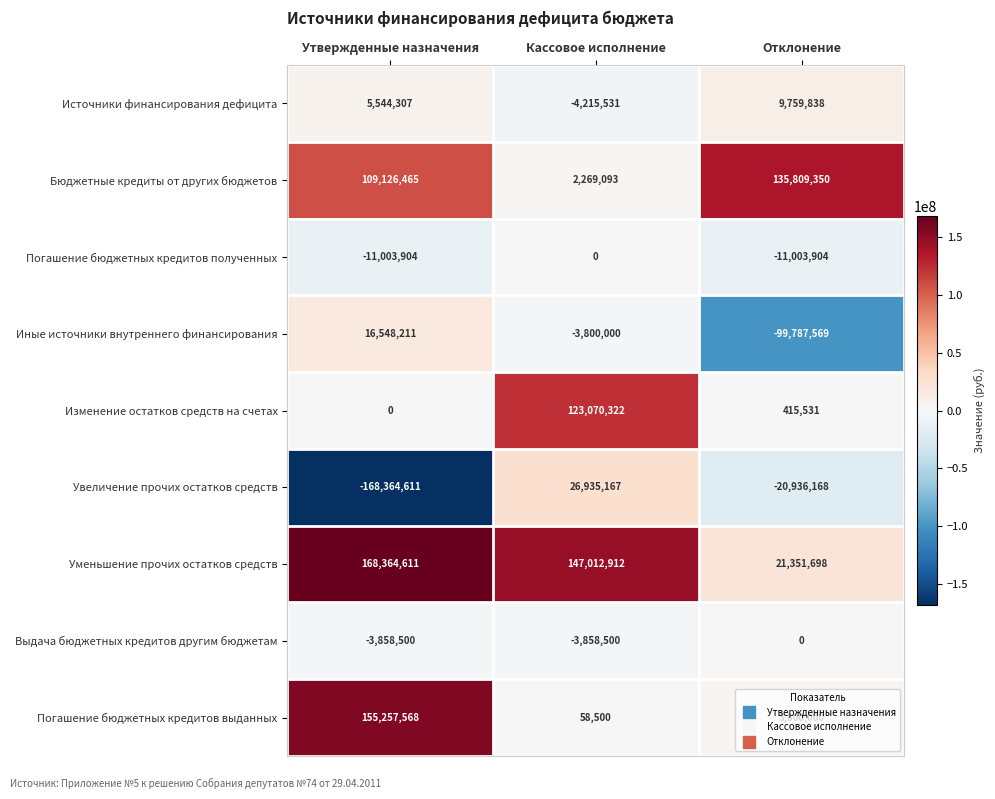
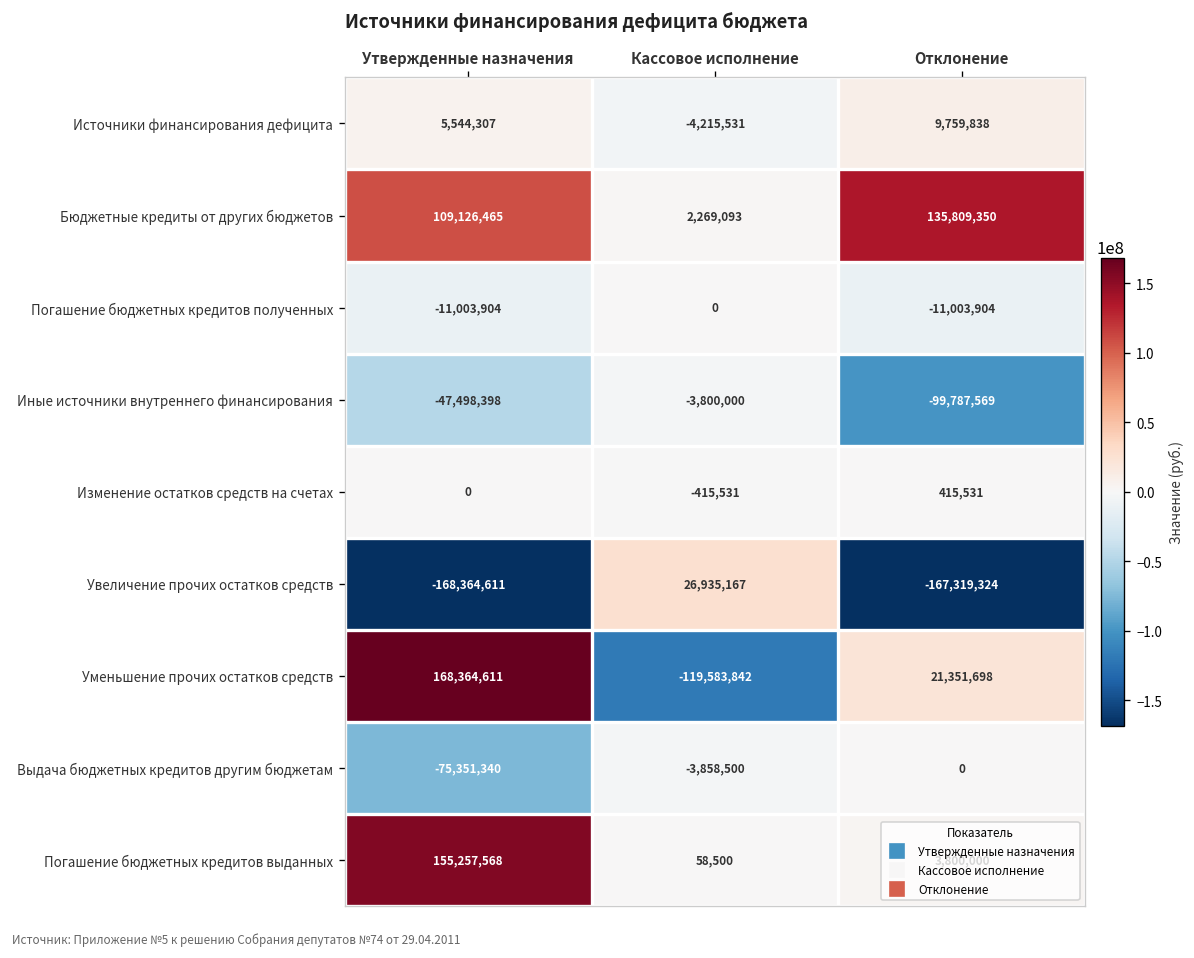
  {
    "Источники финансирования дефицита": {
      "Утвержденные назначения": "5,544,307",
      "Кассовое исполнение": "-4,215,531",
      "Отклонение": "9,759,838"
    },
    "Бюджетные кредиты от других бюджетов": {
      "Утвержденные назначения": "109,126,465",
      "Кассовое исполнение": "2,269,093",
      "Отклонение": "135,809,350"
    },
    "Погашение бюджетных кредитов полученных": {
      "Утвержденные назначения": "-11,003,904",
      "Кассовое исполнение": "0",
      "Отклонение": "-11,003,904"
    },
    "Иные источники внутреннего финансирования": {
-     "Утвержденные назначения": "16,548,211",
+     "Утвержденные назначения": "-47,498,398",
      "Кассовое исполнение": "-3,800,000",
      "Отклонение": "-99,787,569"
    },
    "Изменение остатков средств на счетах": {
      "Утвержденные назначения": "0",
-     "Кассовое исполнение": "123,070,322",
+     "Кассовое исполнение": "-415,531",
      "Отклонение": "415,531"
    },
    "Увеличение прочих остатков средств": {
      "Утвержденные назначения": "-168,364,611",
      "Кассовое исполнение": "26,935,167",
-     "Отклонение": "-20,936,168"
+     "Отклонение": "-167,319,324"
    },
    "Уменьшение прочих остатков средств": {
      "Утвержденные назначения": "168,364,611",
-     "Кассовое исполнение": "147,012,912",
+     "Кассовое исполнение": "-119,583,842",
      "Отклонение": "21,351,698"
    },
    "Выдача бюджетных кредитов другим бюджетам": {
-     "Утвержденные назначения": "-3,858,500",
+     "Утвержденные назначения": "-75,351,340",
      "Кассовое исполнение": "-3,858,500",
      "Отклонение": "0"
    },
    "Погашение бюджетных кредитов выданных": {
      "Утвержденные назначения": "155,257,568",
      "Кассовое исполнение": "58,500"
    }
  }
